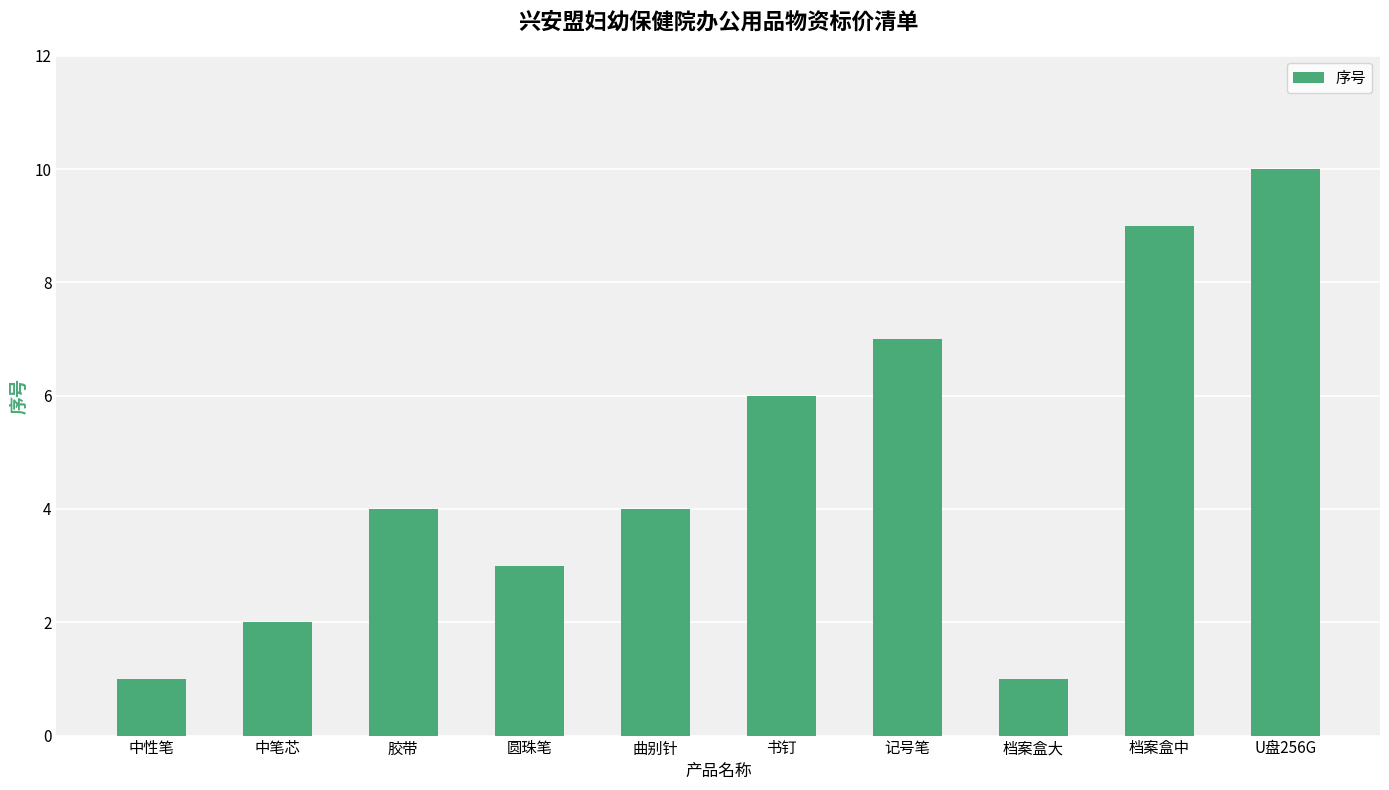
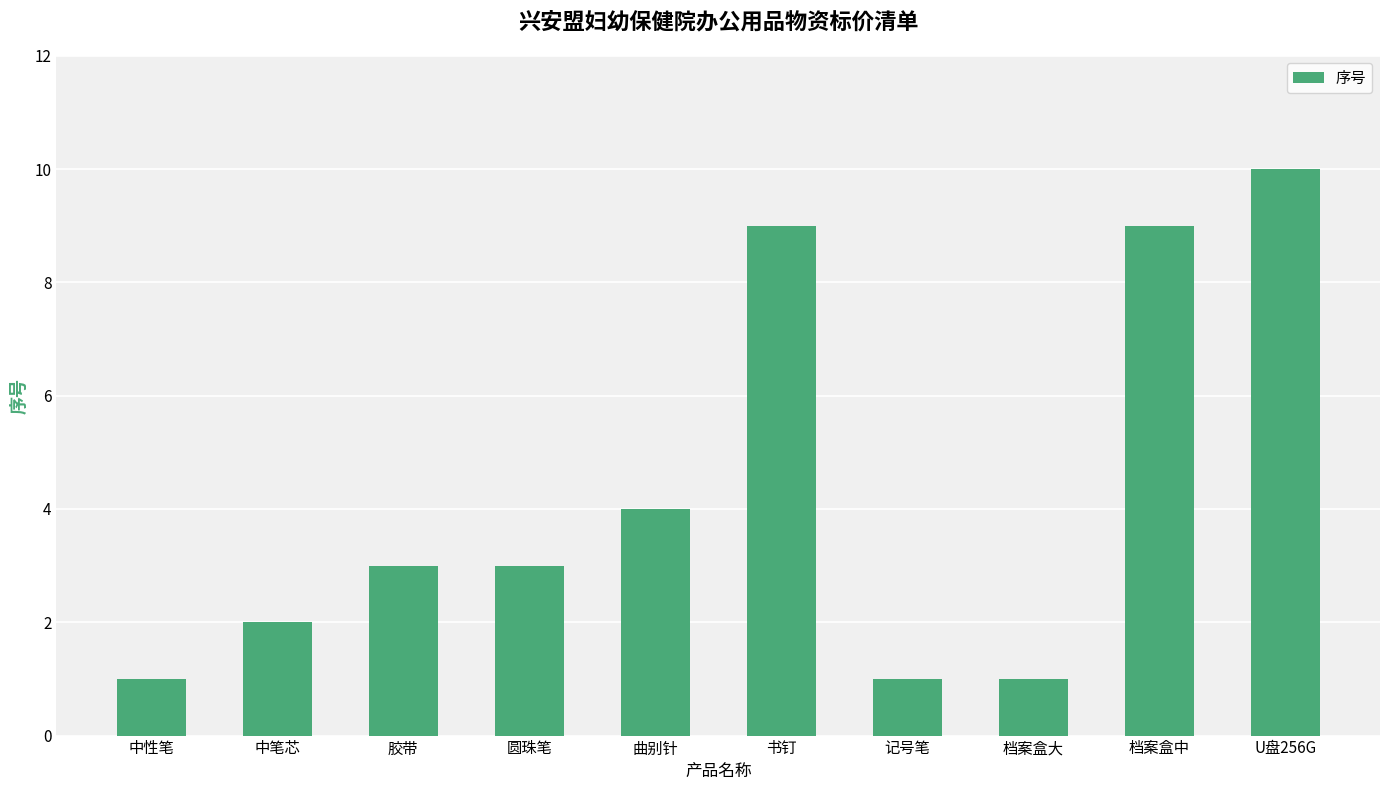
  {
    "中性笔": 1,
    "中笔芯": 2,
-   "胶带": 4,
+   "胶带": 3,
    "圆珠笔": 3,
    "曲别针": 4,
-   "书钉": 6,
-   "记号笔": 7,
+   "书钉": 9,
+   "记号笔": 1,
    "档案盒大": 1,
    "档案盒中": 9,
    "U盘256G": 10
  }
